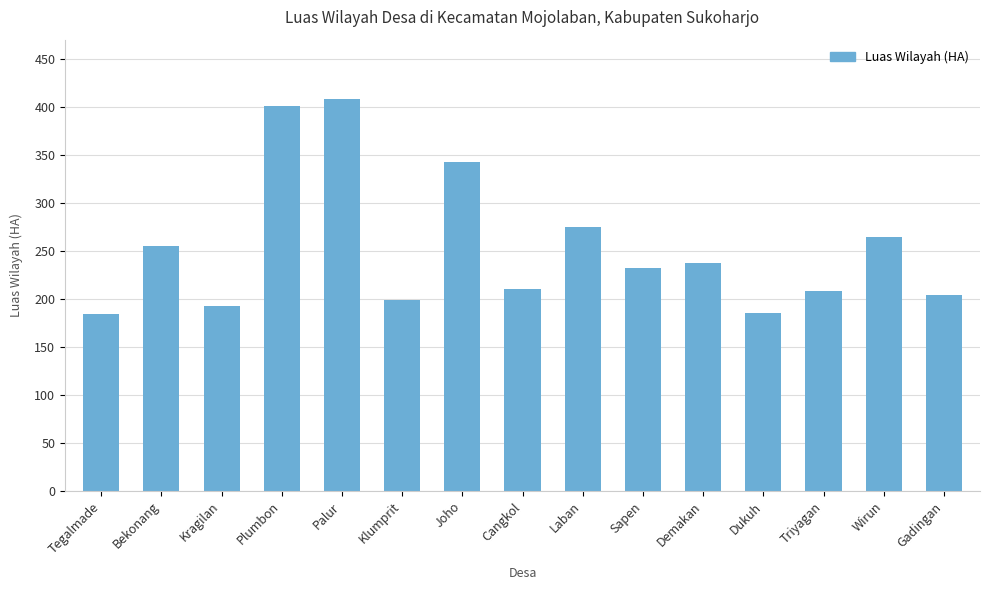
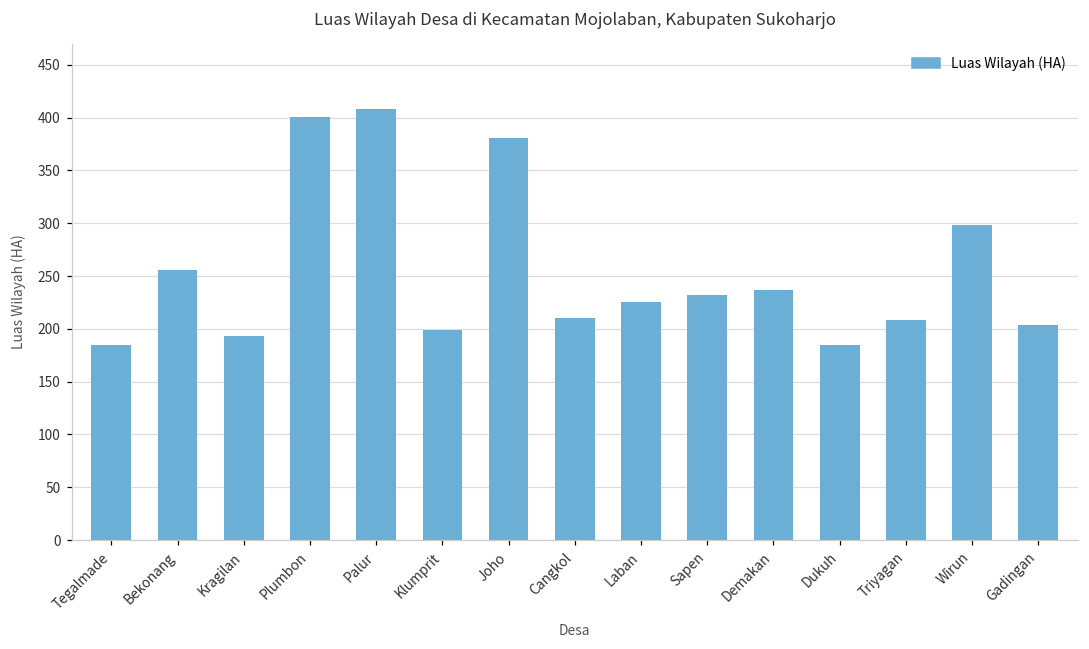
  {
    "Tegalmade": 180,
    "Bekonang": 260,
    "Kragilan": 190,
    "Plumbon": 400,
    "Palur": 410,
    "Klumprit": 200,
-   "Joho": 340,
+   "Joho": 380,
    "Cangkol": 210,
-   "Laban": 270,
+   "Laban": 230,
    "Sapen": 230,
    "Demakan": 240,
    "Dukuh": 190,
    "Triyagan": 210,
-   "Wirun": 260,
+   "Wirun": 300,
    "Gadingan": 200
  }
